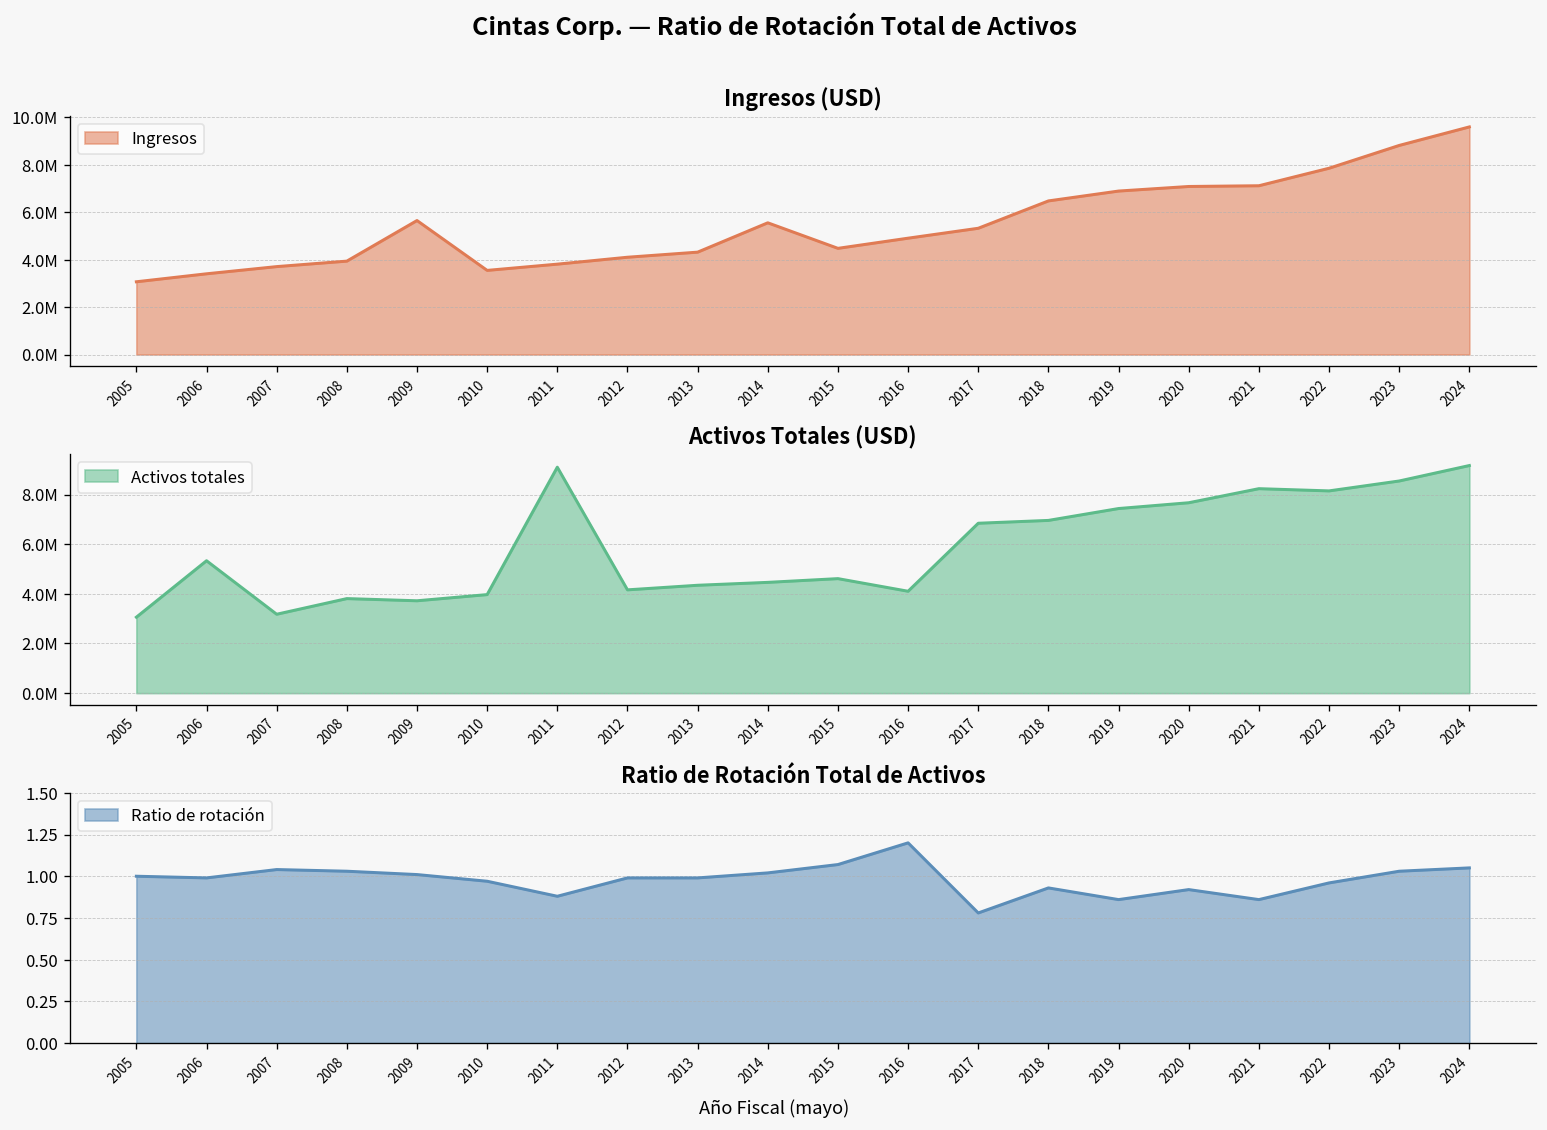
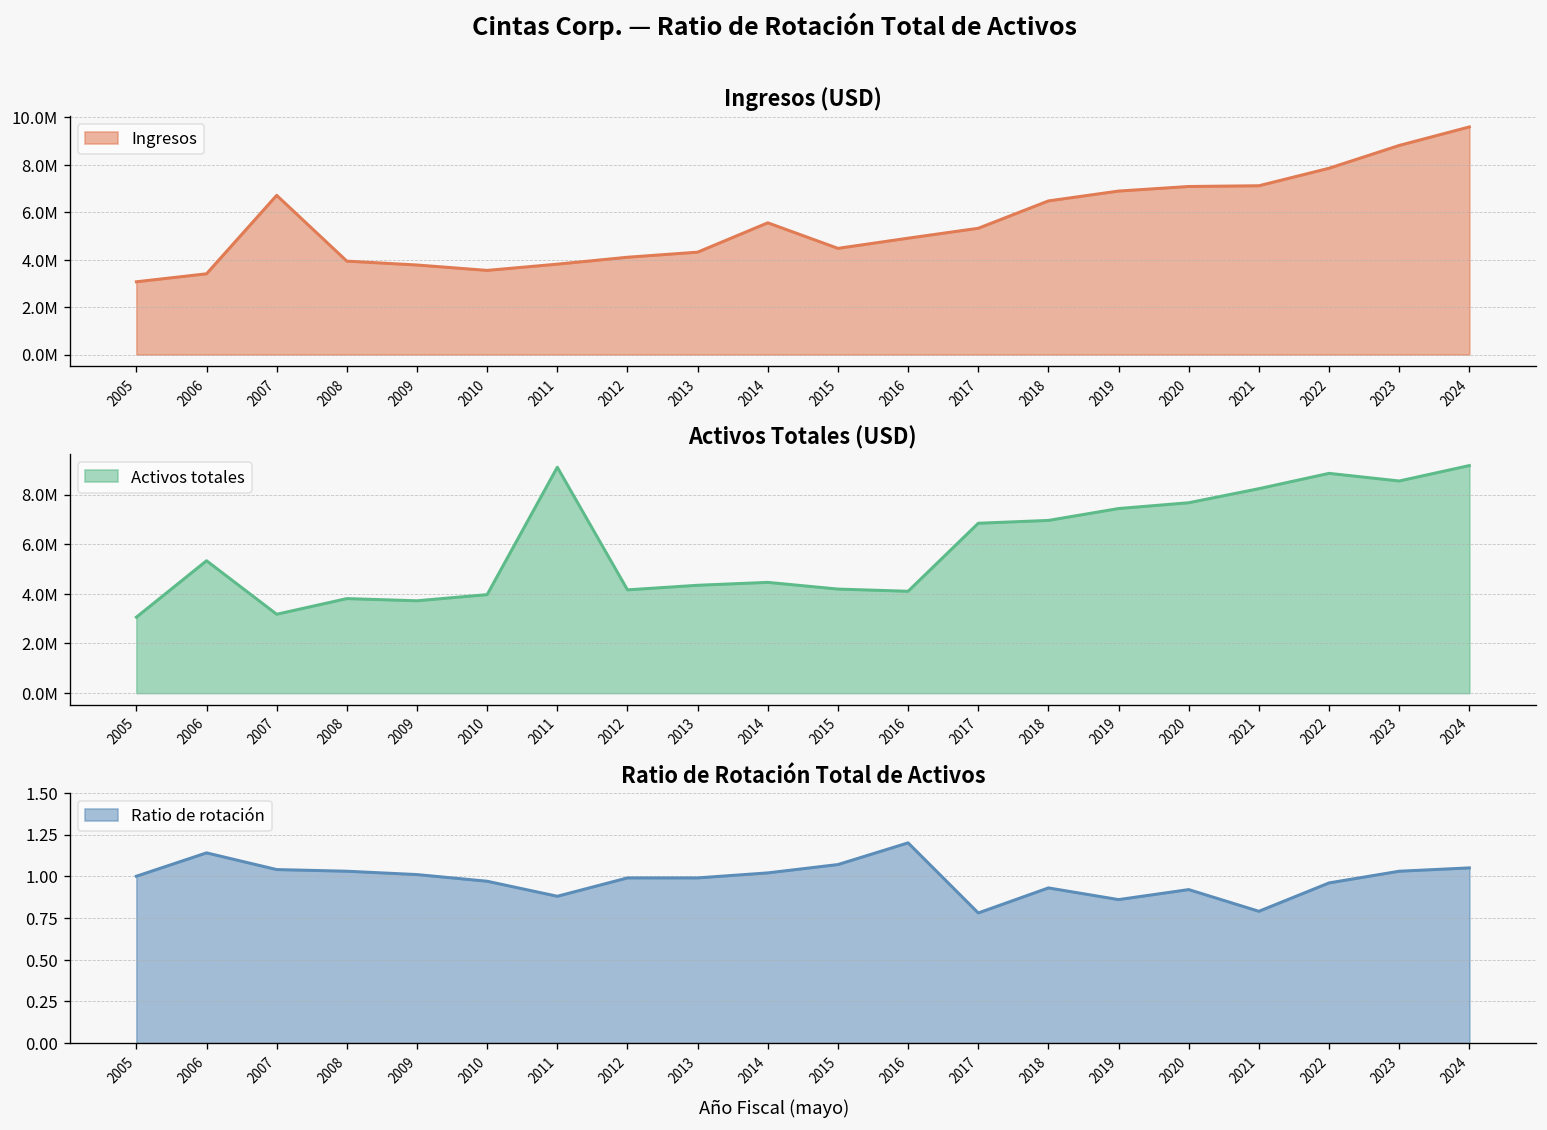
  {
    "Ingresos (USD)": {
      "2005": 3100000,
      "2006": 3400000,
-     "2007": 3700000,
+     "2007": 6700000,
      "2008": 3900000,
-     "2009": 5600000,
+     "2009": 3800000,
      "2010": 3500000,
      "2011": 3800000,
      "2012": 4100000,
      "2013": 4300000,
      "2014": 5600000,
      "2015": 4500000,
      "2016": 4900000,
      "2017": 5300000,
      "2018": 6500000,
      "2019": 6900000,
      "2020": 7100000,
      "2021": 7100000,
      "2022": 7900000,
      "2023": 8800000,
      "2024": 9600000
    },
    "Activos Totales (USD)": {
      "2005": 3100000,
      "2006": 5300000,
      "2007": 3200000,
      "2008": 3800000,
      "2009": 3700000,
      "2010": 4000000,
      "2011": 9100000,
      "2012": 4200000,
      "2013": 4300000,
      "2014": 4500000,
-     "2015": 4600000,
+     "2015": 4200000,
      "2016": 4100000,
      "2017": 6800000,
      "2018": 7000000,
      "2019": 7400000,
      "2020": 7700000,
      "2021": 8200000,
-     "2022": 8100000,
+     "2022": 8900000,
      "2023": 8500000,
      "2024": 9200000
    },
    "Ratio de Rotación Total de Activos": {
      "2005": 1.00,
-     "2006": 0.99,
+     "2006": 1.14,
      "2007": 1.04,
      "2008": 1.03,
      "2009": 1.01,
      "2010": 0.97,
      "2011": 0.88,
      "2012": 0.99,
      "2013": 0.99,
      "2014": 1.02,
      "2015": 1.07,
      "2016": 1.20,
      "2017": 0.78,
      "2018": 0.93,
      "2019": 0.86,
      "2020": 0.92,
-     "2021": 0.86,
+     "2021": 0.79,
      "2022": 0.96,
      "2023": 1.03,
      "2024": 1.05
    }
  }
